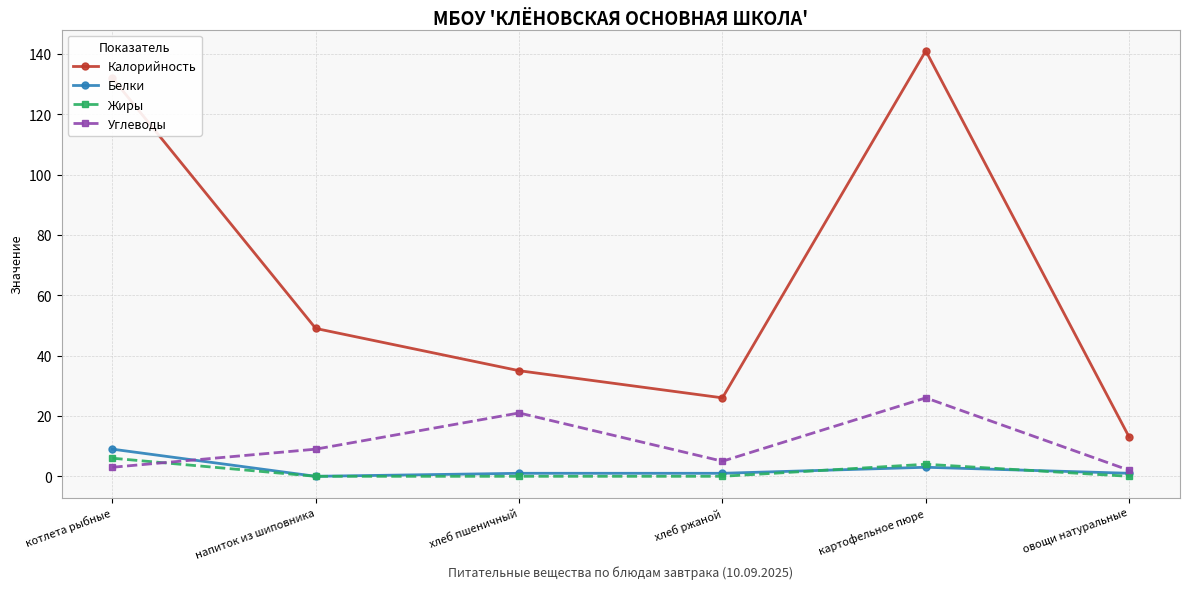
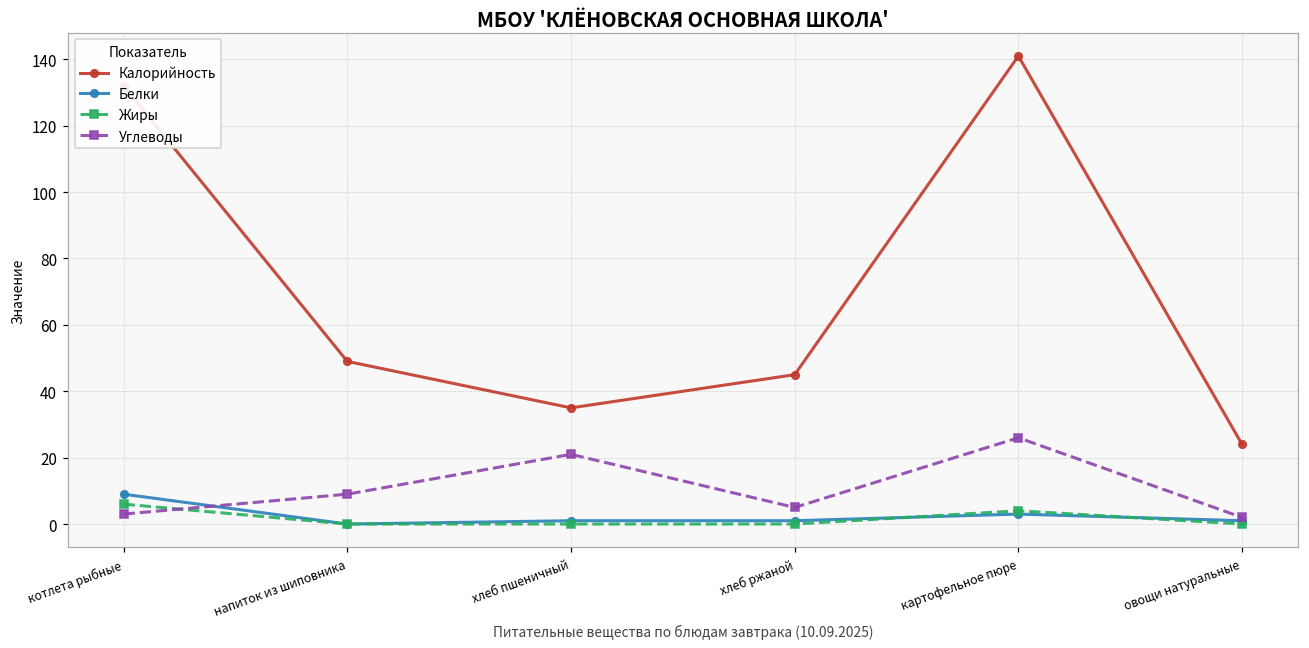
  {
    "Калорийность": {
      "напиток из шиповника": 49,
      "хлеб пшеничный": 35,
-     "хлеб ржаной": 26,
+     "хлеб ржаной": 45,
      "картофельное пюре": 141,
-     "овощи натуральные": 13
+     "овощи натуральные": 24
    },
    "Белки": {
      "котлета рыбные": 9,
      "хлеб пшеничный": 1,
      "хлеб ржаной": 1,
      "картофельное пюре": 3,
      "овощи натуральные": 1
    },
    "Жиры": {
      "котлета рыбные": 6,
      "хлеб пшеничный": 0,
      "хлеб ржаной": 0,
      "картофельное пюре": 4,
      "овощи натуральные": 0
    },
    "Углеводы": {
      "котлета рыбные": 3,
      "напиток из шиповника": 9,
      "хлеб пшеничный": 21,
      "хлеб ржаной": 5,
      "картофельное пюре": 26,
      "овощи натуральные": 2
    }
  }
